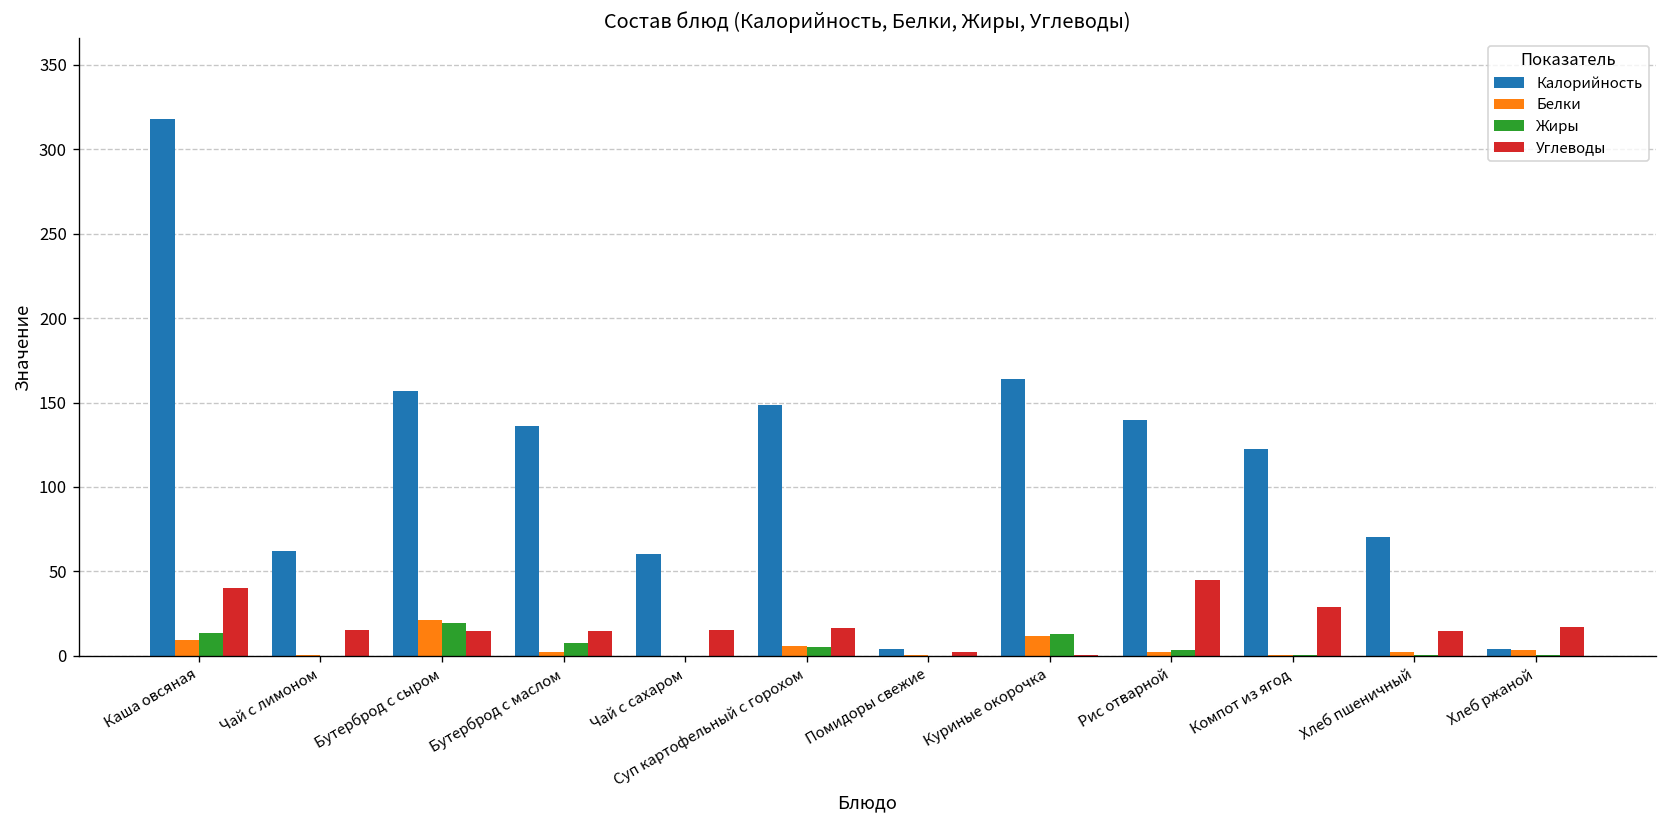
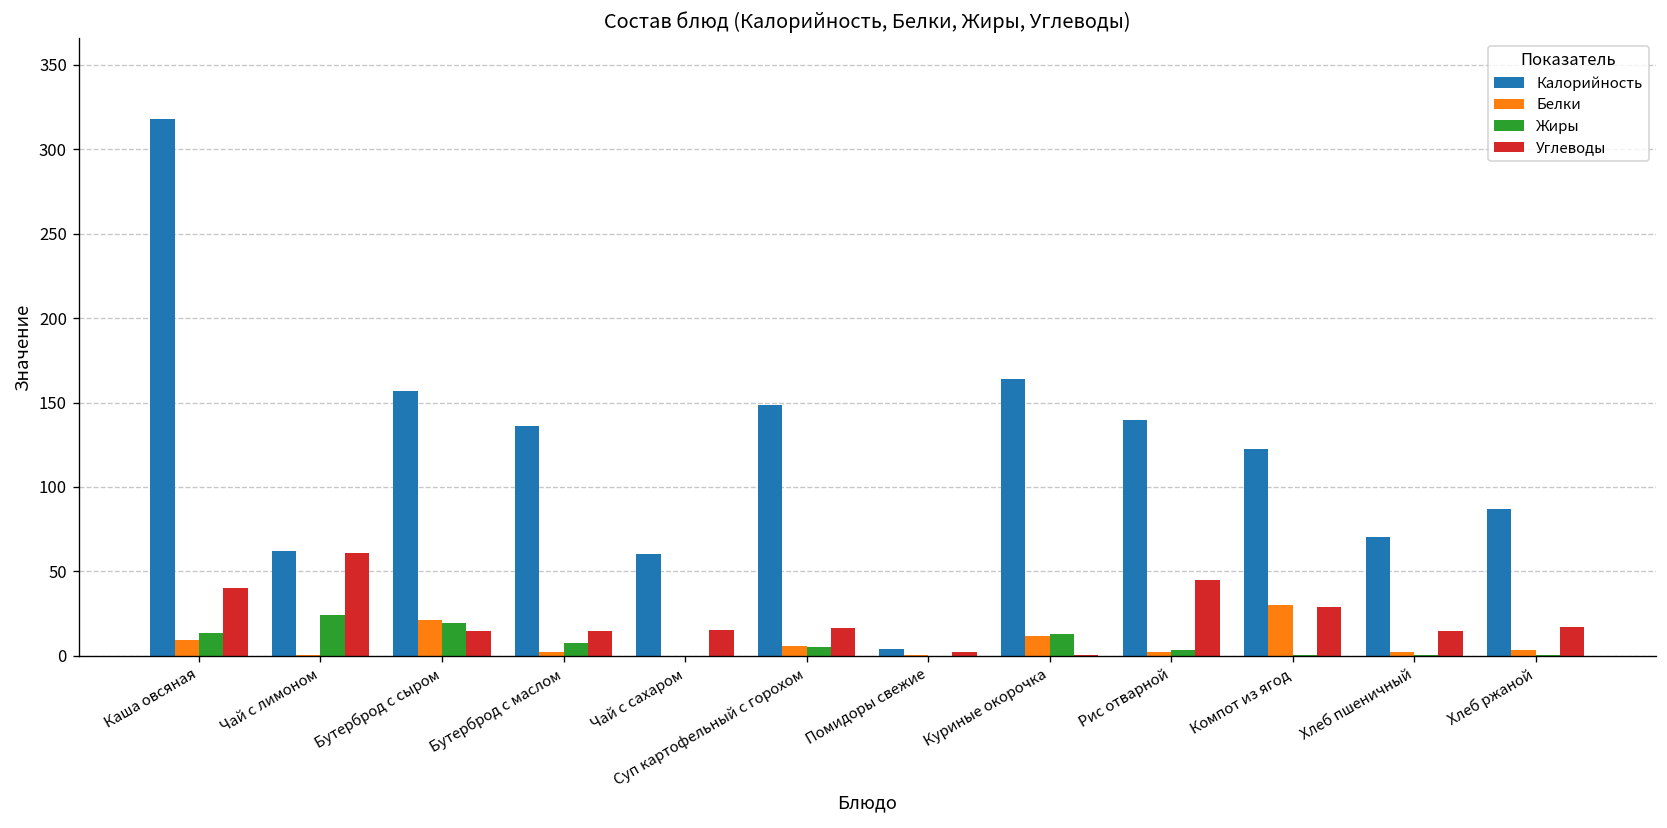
  {
    "Калорийность": {
      "Каша овсяная": 318,
      "Чай с лимоном": 62,
      "Бутерброд с сыром": 157,
      "Бутерброд с маслом": 136,
      "Чай с сахаром": 60,
      "Суп картофельный с горохом": 148,
      "Помидоры свежие": 4,
      "Куриные окорочка": 164,
      "Рис отварной": 140,
      "Компот из ягод": 123,
      "Хлеб пшеничный": 70,
-     "Хлеб ржаной": 4
+     "Хлеб ржаной": 87
    },
    "Белки": {
      "Каша овсяная": 9,
      "Бутерброд с сыром": 21,
      "Бутерброд с маслом": 2,
      "Суп картофельный с горохом": 5,
      "Куриные окорочка": 12,
      "Рис отварной": 2,
-     "Компот из ягод": 1,
+     "Компот из ягод": 30,
      "Хлеб пшеничный": 2,
      "Хлеб ржаной": 3
    },
    "Жиры": {
      "Каша овсяная": 13,
-     "Чай с лимоном": 0,
+     "Чай с лимоном": 24,
      "Бутерброд с сыром": 19,
      "Бутерброд с маслом": 7,
      "Суп картофельный с горохом": 5,
      "Куриные окорочка": 13,
      "Рис отварной": 4
    },
    "Углеводы": {
      "Каша овсяная": 40,
-     "Чай с лимоном": 15,
+     "Чай с лимоном": 61,
      "Бутерброд с сыром": 15,
      "Бутерброд с маслом": 15,
      "Чай с сахаром": 15,
      "Суп картофельный с горохом": 17,
      "Помидоры свежие": 2,
      "Рис отварной": 45,
      "Компот из ягод": 29,
      "Хлеб пшеничный": 15,
      "Хлеб ржаной": 17
    }
  }
